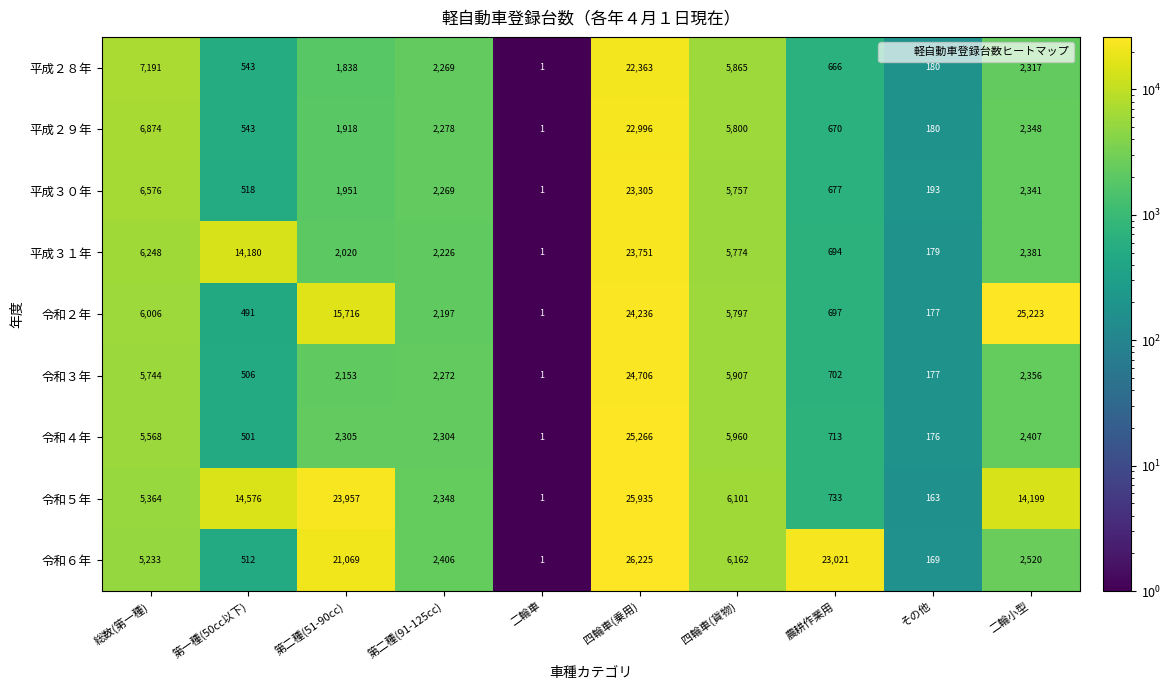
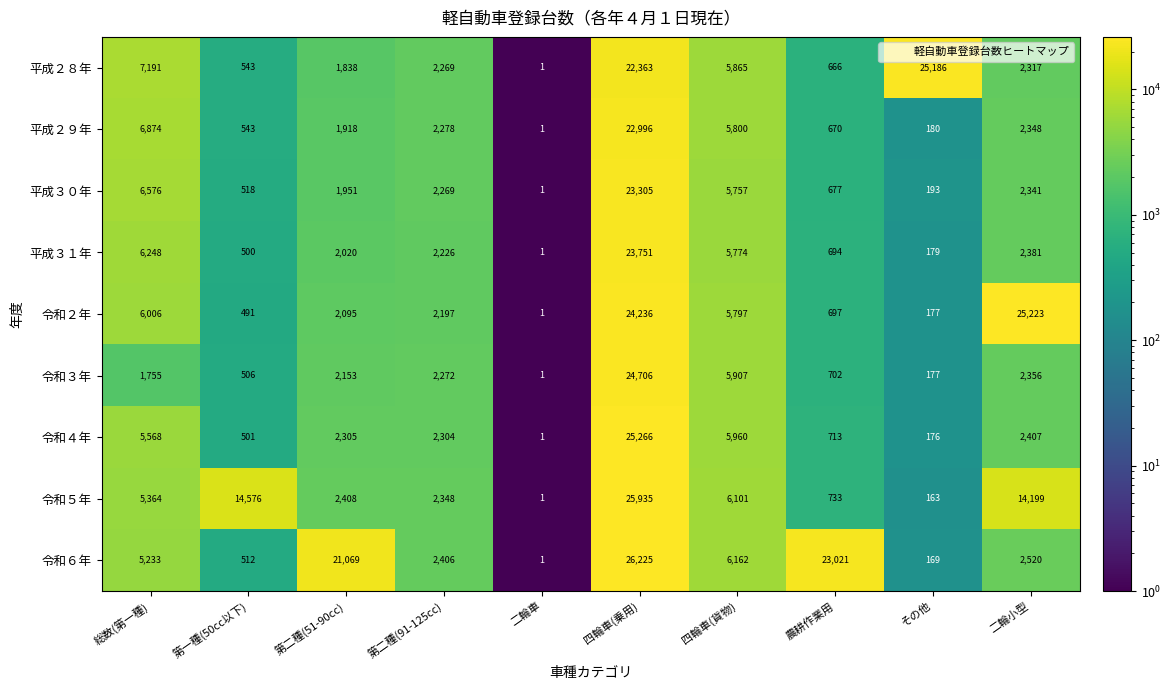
  {
    "平成２８年": {
      "総数(第一種)": "7,191",
      "第一種(50cc以下)": "543",
      "第二種(51-90cc)": "1,838",
      "第二種(91-125cc)": "2,269",
      "二輪車": "1",
      "四輪車(乗用)": "22,363",
      "四輪車(貨物)": "5,865",
      "農耕作業用": "666",
-     "その他": "180",
+     "その他": "25,186",
      "二輪小型": "2,317"
    },
    "平成２９年": {
      "総数(第一種)": "6,874",
      "第一種(50cc以下)": "543",
      "第二種(51-90cc)": "1,918",
      "第二種(91-125cc)": "2,278",
      "二輪車": "1",
      "四輪車(乗用)": "22,996",
      "四輪車(貨物)": "5,800",
      "農耕作業用": "670",
      "その他": "180",
      "二輪小型": "2,348"
    },
    "平成３０年": {
      "総数(第一種)": "6,576",
      "第一種(50cc以下)": "518",
      "第二種(51-90cc)": "1,951",
      "第二種(91-125cc)": "2,269",
      "二輪車": "1",
      "四輪車(乗用)": "23,305",
      "四輪車(貨物)": "5,757",
      "農耕作業用": "677",
      "その他": "193",
      "二輪小型": "2,341"
    },
    "平成３１年": {
      "総数(第一種)": "6,248",
-     "第一種(50cc以下)": "14,180",
+     "第一種(50cc以下)": "500",
      "第二種(51-90cc)": "2,020",
      "第二種(91-125cc)": "2,226",
      "二輪車": "1",
      "四輪車(乗用)": "23,751",
      "四輪車(貨物)": "5,774",
      "農耕作業用": "694",
      "その他": "179",
      "二輪小型": "2,381"
    },
    "令和２年": {
      "総数(第一種)": "6,006",
      "第一種(50cc以下)": "491",
-     "第二種(51-90cc)": "15,716",
+     "第二種(51-90cc)": "2,095",
      "第二種(91-125cc)": "2,197",
      "二輪車": "1",
      "四輪車(乗用)": "24,236",
      "四輪車(貨物)": "5,797",
      "農耕作業用": "697",
      "その他": "177",
      "二輪小型": "25,223"
    },
    "令和３年": {
-     "総数(第一種)": "5,744",
+     "総数(第一種)": "1,755",
      "第一種(50cc以下)": "506",
      "第二種(51-90cc)": "2,153",
      "第二種(91-125cc)": "2,272",
      "二輪車": "1",
      "四輪車(乗用)": "24,706",
      "四輪車(貨物)": "5,907",
      "農耕作業用": "702",
      "その他": "177",
      "二輪小型": "2,356"
    },
    "令和４年": {
      "総数(第一種)": "5,568",
      "第一種(50cc以下)": "501",
      "第二種(51-90cc)": "2,305",
      "第二種(91-125cc)": "2,304",
      "二輪車": "1",
      "四輪車(乗用)": "25,266",
      "四輪車(貨物)": "5,960",
      "農耕作業用": "713",
      "その他": "176",
      "二輪小型": "2,407"
    },
    "令和５年": {
      "総数(第一種)": "5,364",
      "第一種(50cc以下)": "14,576",
-     "第二種(51-90cc)": "23,957",
+     "第二種(51-90cc)": "2,408",
      "第二種(91-125cc)": "2,348",
      "二輪車": "1",
      "四輪車(乗用)": "25,935",
      "四輪車(貨物)": "6,101",
      "農耕作業用": "733",
      "その他": "163",
      "二輪小型": "14,199"
    },
    "令和６年": {
      "総数(第一種)": "5,233",
      "第一種(50cc以下)": "512",
      "第二種(51-90cc)": "21,069",
      "第二種(91-125cc)": "2,406",
      "二輪車": "1",
      "四輪車(乗用)": "26,225",
      "四輪車(貨物)": "6,162",
      "農耕作業用": "23,021",
      "その他": "169",
      "二輪小型": "2,520"
    }
  }
